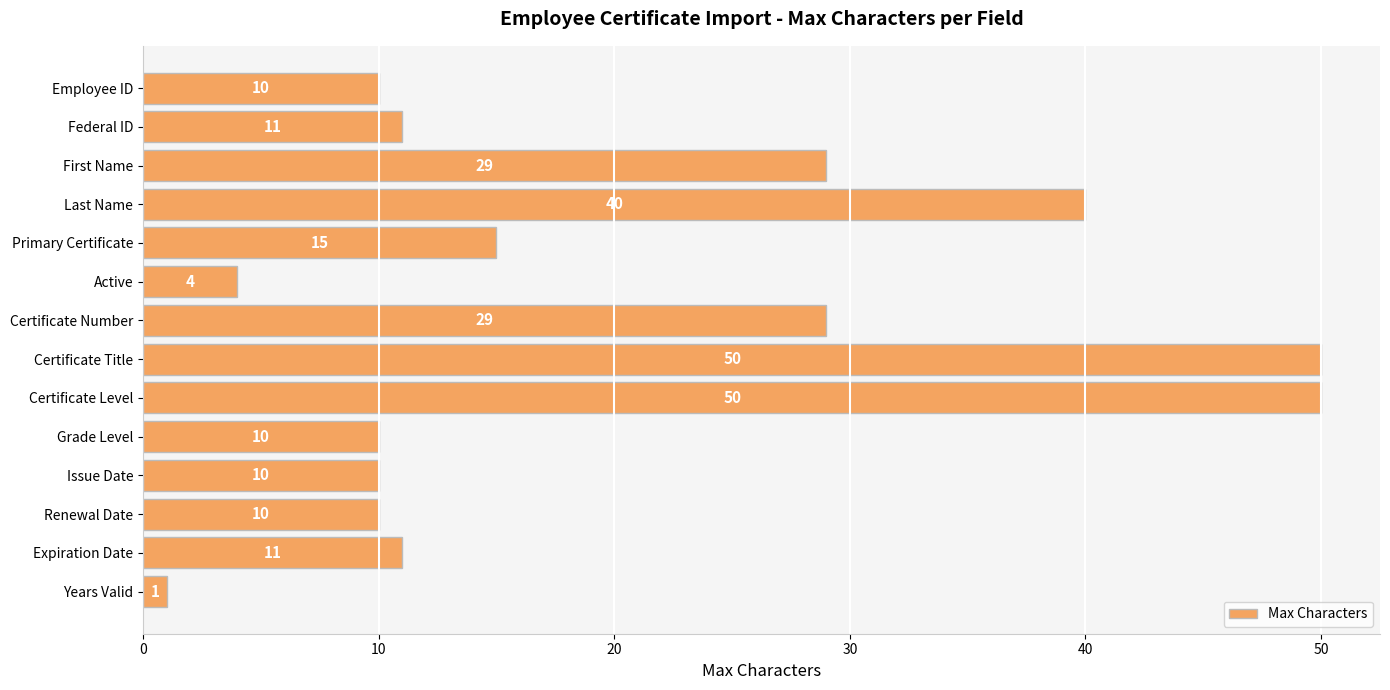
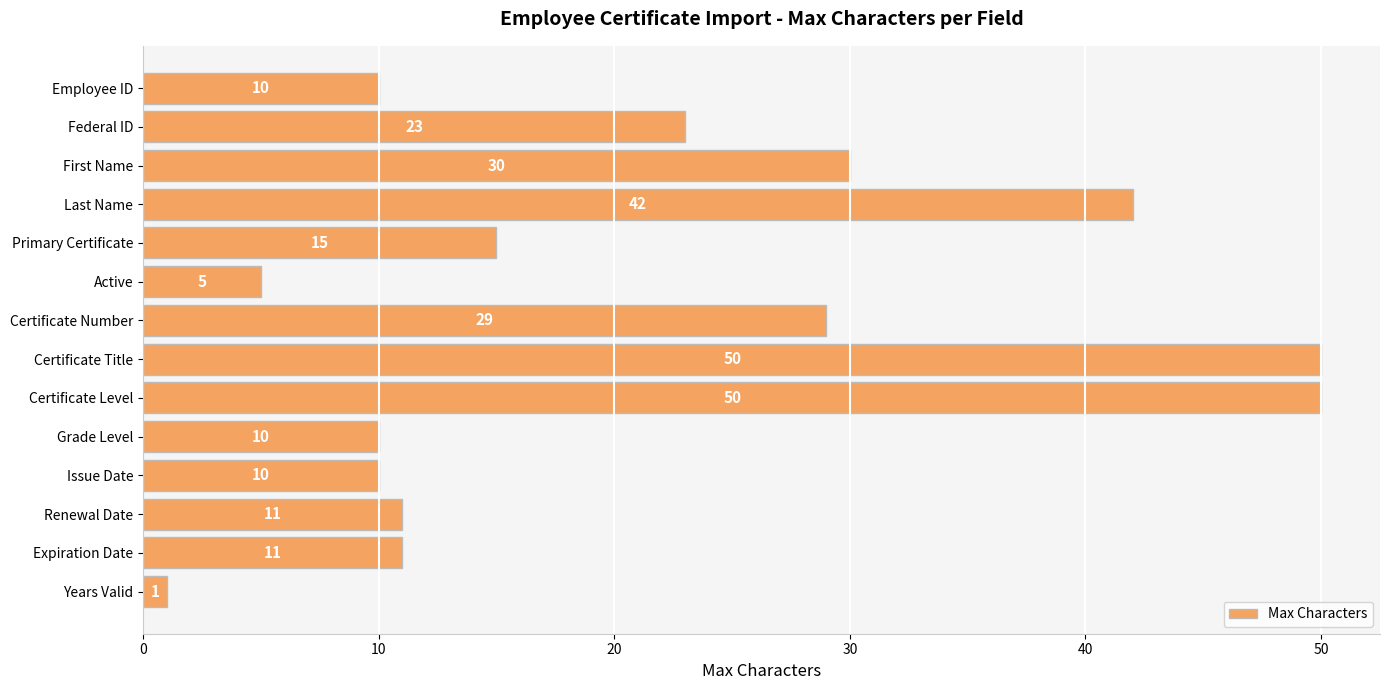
  {
    "Employee ID": 10,
-   "Federal ID": 11,
-   "First Name": 29,
-   "Last Name": 40,
+   "Federal ID": 23,
+   "First Name": 30,
+   "Last Name": 42,
    "Primary Certificate": 15,
-   "Active": 4,
+   "Active": 5,
    "Certificate Number": 29,
    "Certificate Title": 50,
    "Certificate Level": 50,
    "Grade Level": 10,
    "Issue Date": 10,
-   "Renewal Date": 10,
+   "Renewal Date": 11,
    "Expiration Date": 11,
    "Years Valid": 1
  }
